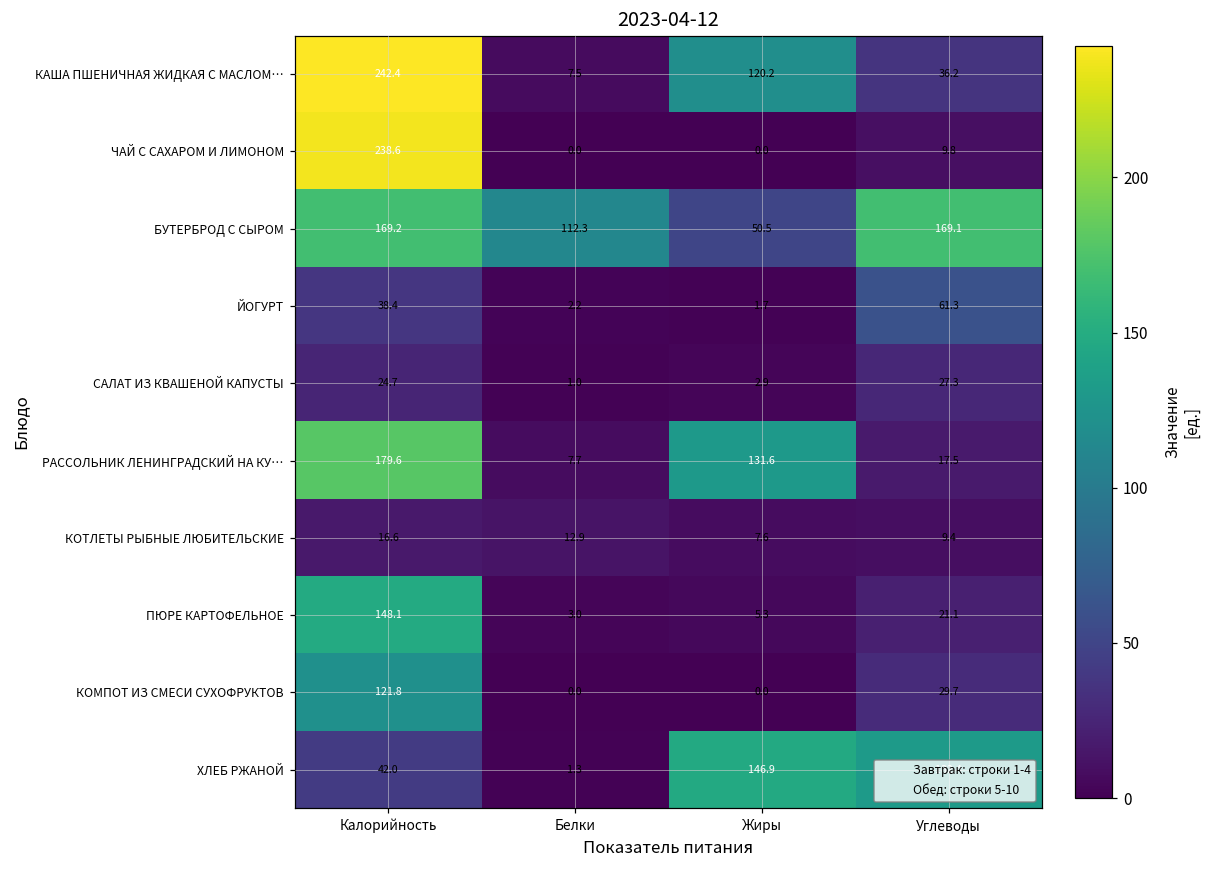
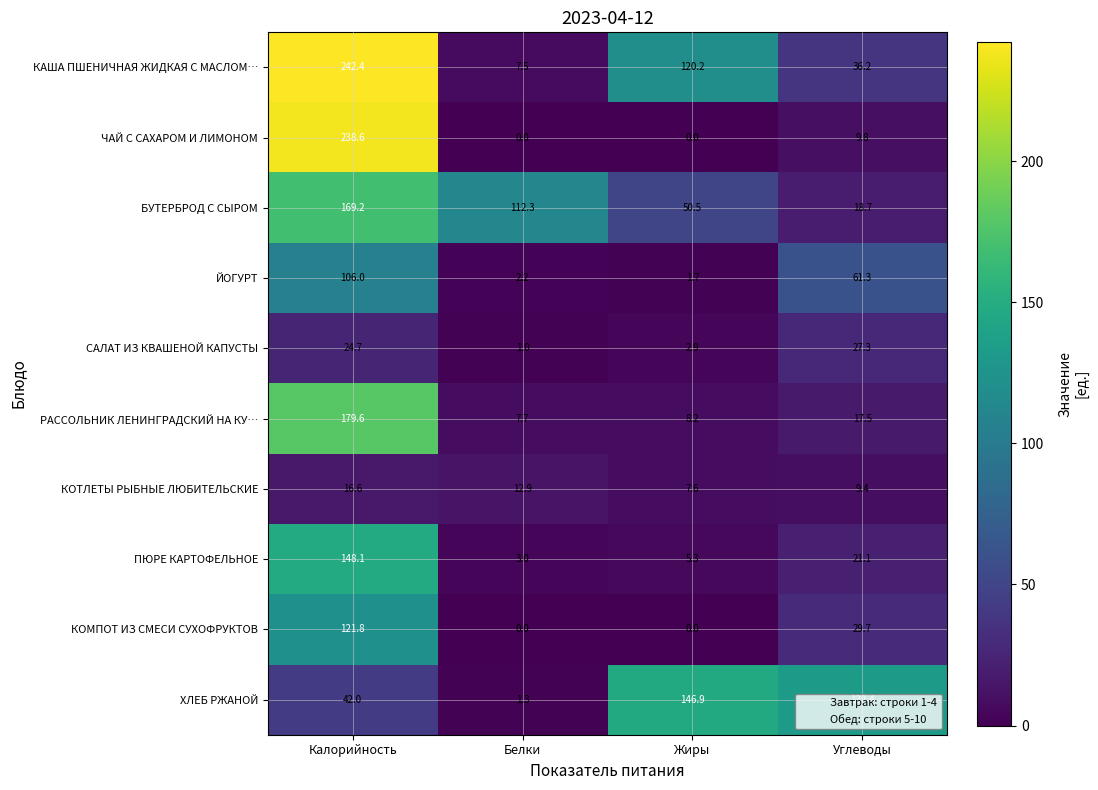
  {
    "КАША ПШЕНИЧНАЯ ЖИДКАЯ С МАСЛОМ…": {
      "Калорийность": 242.4,
      "Белки": 7.5,
      "Жиры": 120.2,
      "Углеводы": 36.2
    },
    "ЧАЙ С САХАРОМ И ЛИМОНОМ": {
      "Калорийность": 238.6,
      "Белки": 0.0,
      "Жиры": 0.0,
      "Углеводы": 9.8
    },
    "БУТЕРБРОД С СЫРОМ": {
      "Калорийность": 169.2,
      "Белки": 112.3,
      "Жиры": 50.5,
-     "Углеводы": 169.1
+     "Углеводы": 18.7
    },
    "ЙОГУРТ": {
-     "Калорийность": 38.4,
+     "Калорийность": 106.0,
      "Белки": 2.2,
      "Жиры": 1.7,
      "Углеводы": 61.3
    },
    "САЛАТ ИЗ КВАШЕНОЙ КАПУСТЫ": {
      "Калорийность": 24.7,
      "Белки": 1.0,
      "Жиры": 2.9,
      "Углеводы": 27.3
    },
    "РАССОЛЬНИК ЛЕНИНГРАДСКИЙ НА КУ…": {
      "Калорийность": 179.6,
      "Белки": 7.7,
-     "Жиры": 131.6,
+     "Жиры": 8.2,
      "Углеводы": 17.5
    },
    "КОТЛЕТЫ РЫБНЫЕ ЛЮБИТЕЛЬСКИЕ": {
      "Калорийность": 16.6,
      "Белки": 12.9,
      "Жиры": 7.6,
      "Углеводы": 9.4
    },
    "ПЮРЕ КАРТОФЕЛЬНОЕ": {
      "Калорийность": 148.1,
      "Белки": 3.0,
      "Жиры": 5.3,
      "Углеводы": 21.1
    },
    "КОМПОТ ИЗ СМЕСИ СУХОФРУКТОВ": {
      "Калорийность": 121.8,
      "Белки": 0.0,
      "Жиры": 0.0,
      "Углеводы": 29.7
    },
    "ХЛЕБ РЖАНОЙ": {
      "Калорийность": 42.0,
      "Белки": 1.3,
      "Жиры": 146.9
    }
  }
